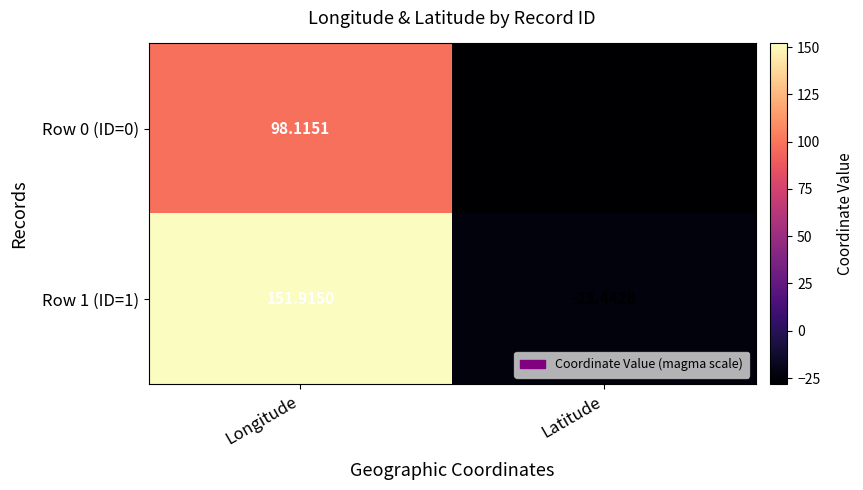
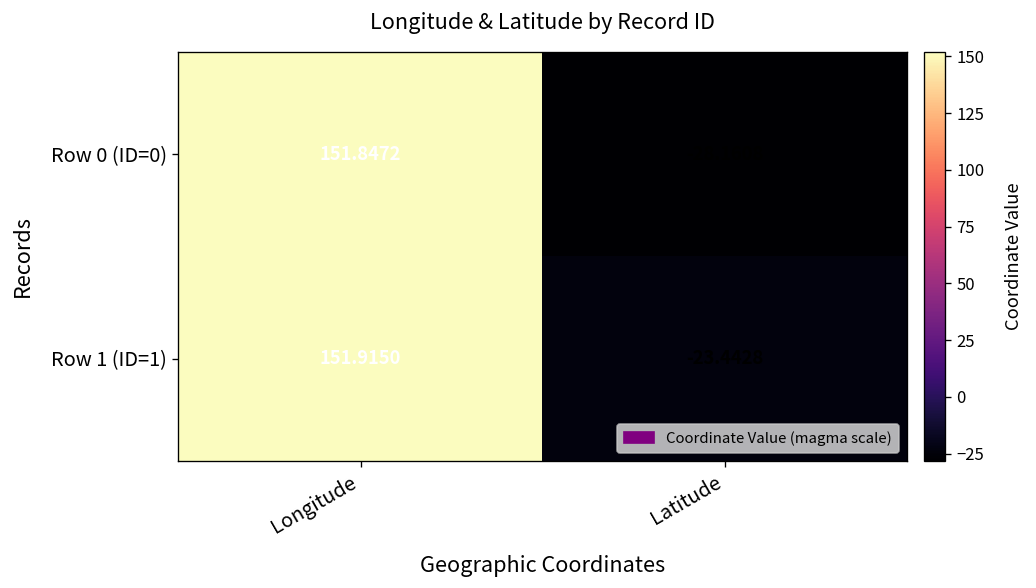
  {
    "Row 0 (ID=0)": {
-     "Longitude": 98.1151
+     "Longitude": 151.8472
    },
    "Row 1 (ID=1)": {
      "Longitude": 151.9150
    }
  }
